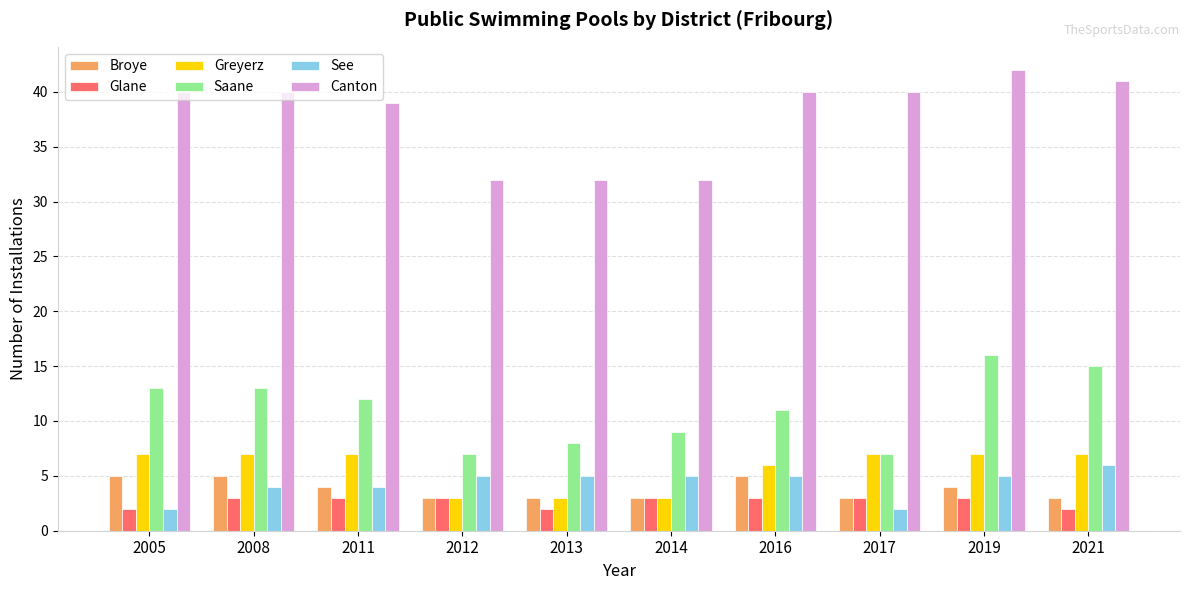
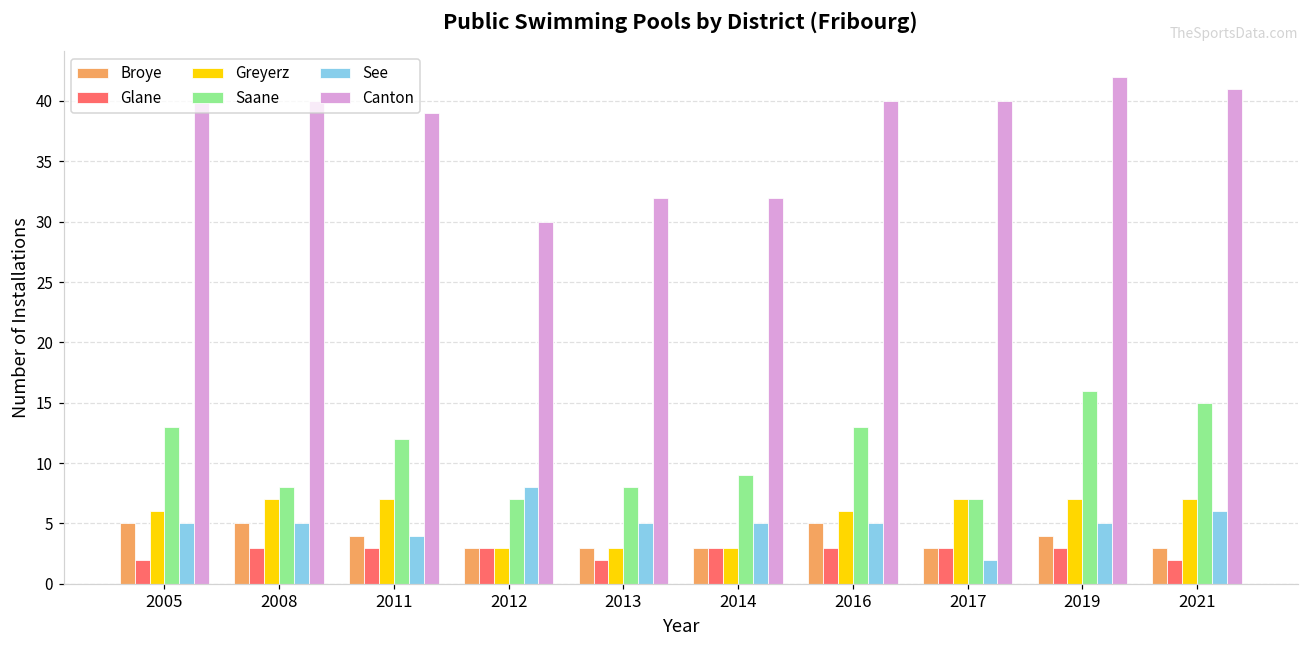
  {
    "Greyerz": {
-     "2005": 7,
+     "2005": 6,
      "2008": 7,
      "2011": 7,
      "2012": 3,
      "2013": 3,
      "2014": 3,
      "2016": 6,
      "2017": 7,
      "2019": 7,
      "2021": 7
    },
    "Saane": {
      "2005": 13,
-     "2008": 13,
+     "2008": 8,
      "2011": 12,
      "2012": 7,
      "2013": 8,
      "2014": 9,
-     "2016": 11,
+     "2016": 13,
      "2017": 7,
      "2019": 16,
      "2021": 15
    },
    "See": {
-     "2005": 2,
-     "2008": 4,
+     "2005": 5,
+     "2008": 5,
      "2011": 4,
-     "2012": 5,
+     "2012": 8,
      "2013": 5,
      "2014": 5,
      "2016": 5,
      "2017": 2,
      "2019": 5,
      "2021": 6
    },
    "Canton": {
      "2011": 39,
-     "2012": 32,
+     "2012": 30,
      "2013": 32,
      "2014": 32,
      "2016": 40,
      "2017": 40,
      "2019": 42,
      "2021": 41
    }
  }
